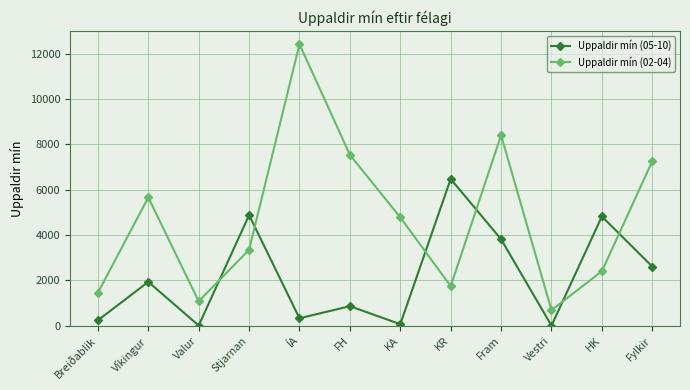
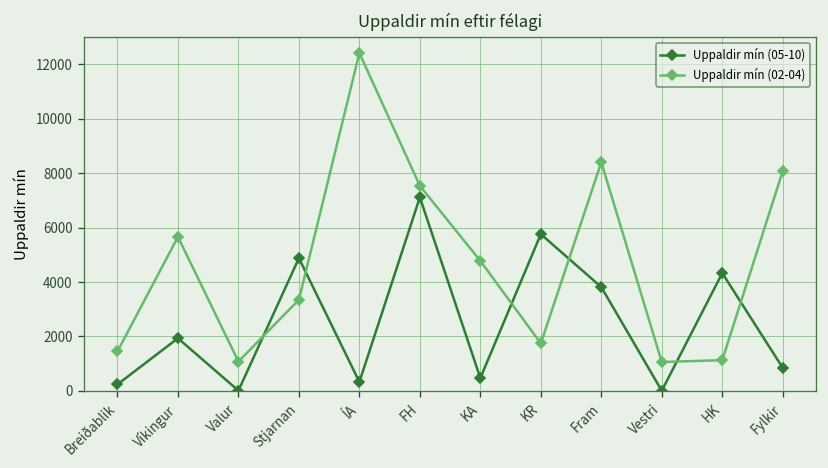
  {
    "Uppaldir mín (05-10)": {
      "Breiðablik": 200,
      "Víkingur": 1900,
      "Valur": 0,
      "Stjarnan": 4900,
      "ÍA": 300,
-     "FH": 900,
-     "KA": 100,
-     "KR": 6500,
+     "FH": 7100,
+     "KA": 500,
+     "KR": 5800,
      "Fram": 3800,
      "Vestri": 0,
-     "HK": 4800,
-     "Fylkir": 2600
+     "HK": 4300,
+     "Fylkir": 800
    },
    "Uppaldir mín (02-04)": {
      "Breiðablik": 1400,
      "Víkingur": 5700,
      "Valur": 1100,
      "Stjarnan": 3300,
      "ÍA": 12400,
      "FH": 7500,
      "KA": 4800,
      "KR": 1700,
      "Fram": 8400,
-     "Vestri": 700,
-     "HK": 2400,
-     "Fylkir": 7300
+     "Vestri": 1100,
+     "HK": 1100,
+     "Fylkir": 8100
    }
  }
